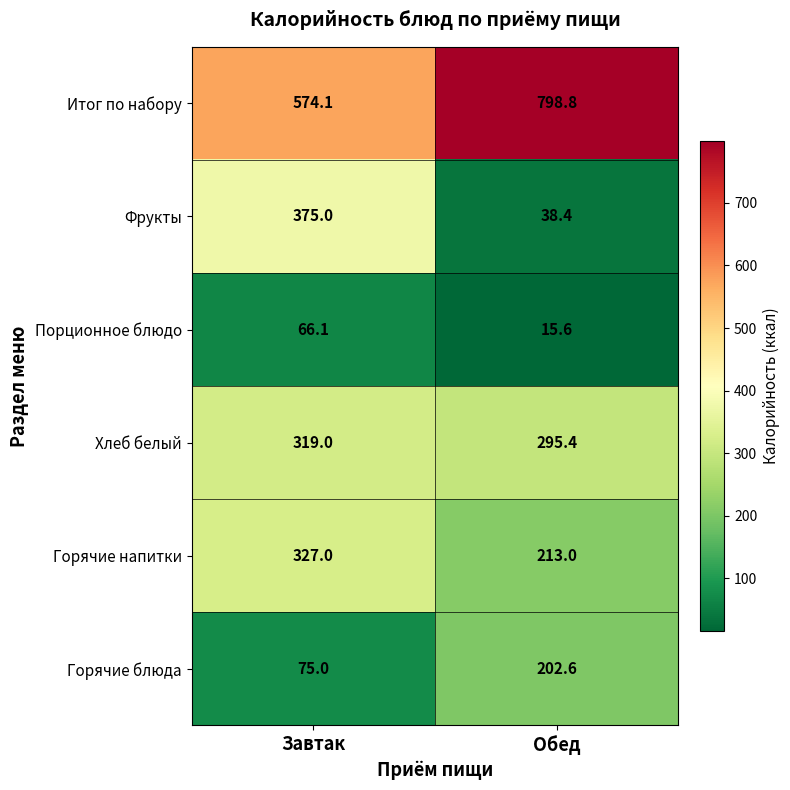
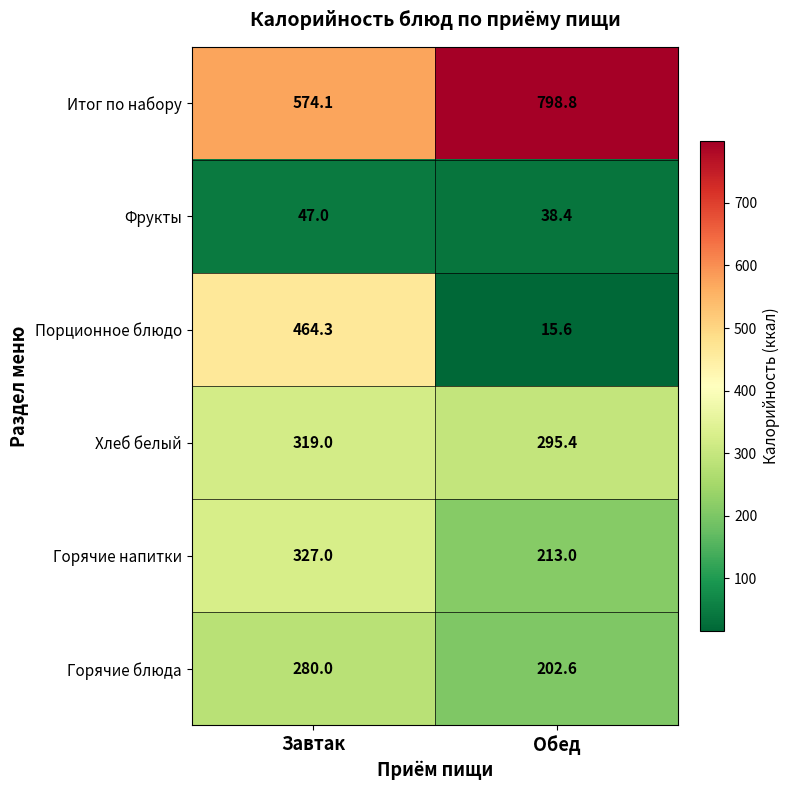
  {
    "Итог по набору": {
      "Завтак": 574.1,
      "Обед": 798.8
    },
    "Фрукты": {
-     "Завтак": 375.0,
+     "Завтак": 47.0,
      "Обед": 38.4
    },
    "Порционное блюдо": {
-     "Завтак": 66.1,
+     "Завтак": 464.3,
      "Обед": 15.6
    },
    "Хлеб белый": {
      "Завтак": 319.0,
      "Обед": 295.4
    },
    "Горячие напитки": {
      "Завтак": 327.0,
      "Обед": 213.0
    },
    "Горячие блюда": {
-     "Завтак": 75.0,
+     "Завтак": 280.0,
      "Обед": 202.6
    }
  }
